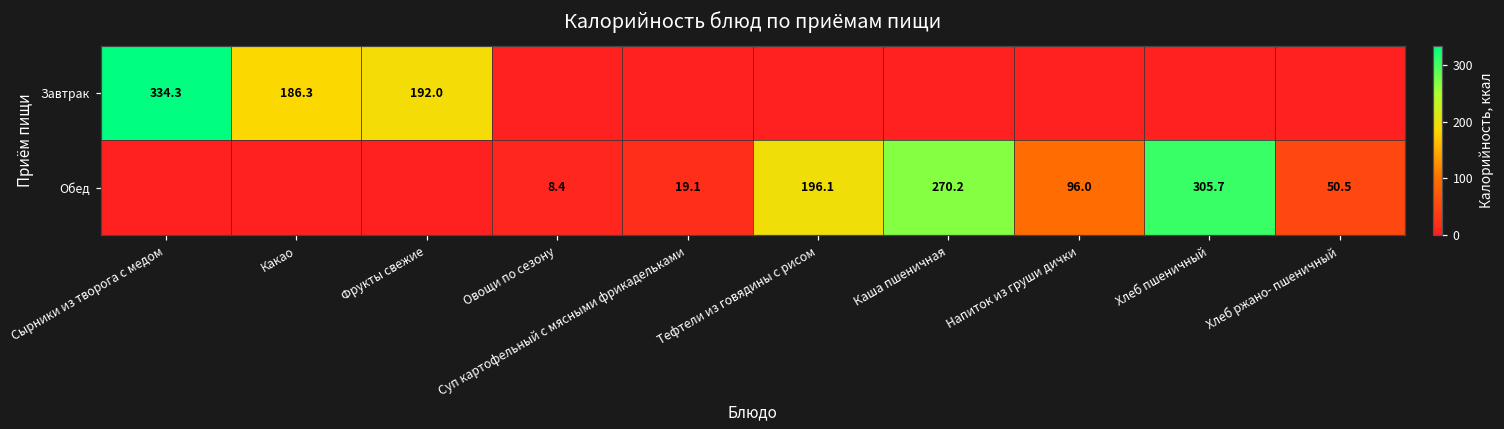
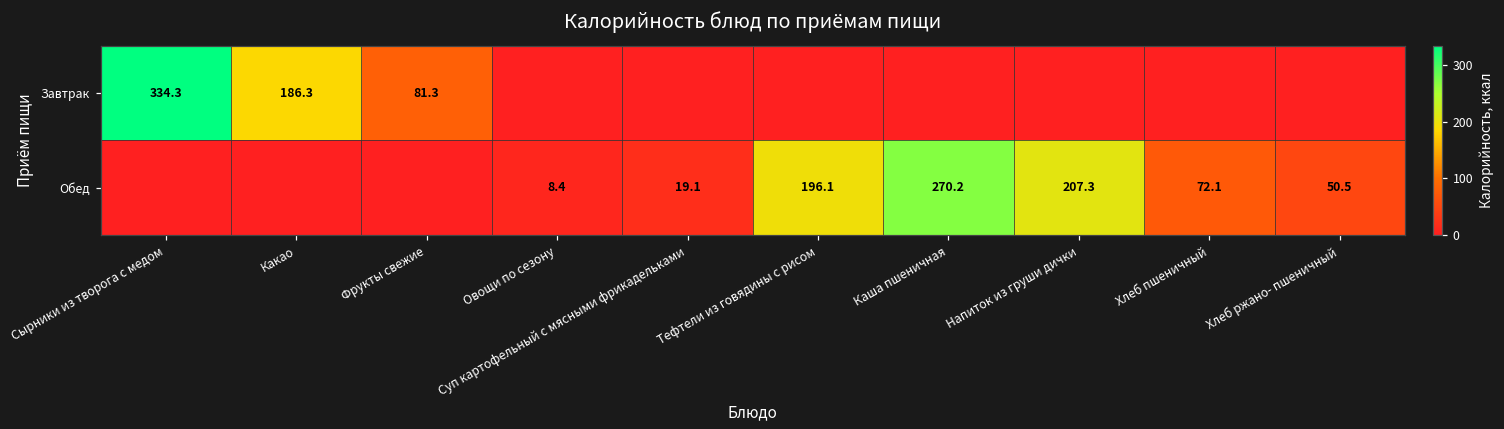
  {
    "Завтрак": {
      "Сырники из творога с медом": 334.3,
      "Какао": 186.3,
-     "Фрукты свежие": 192.0
+     "Фрукты свежие": 81.3
    },
    "Обед": {
      "Овощи по сезону": 8.4,
      "Суп картофельный с мясными фрикадельками": 19.1,
      "Тефтели из говядины с рисом": 196.1,
      "Каша пшеничная": 270.2,
-     "Напиток из груши дички": 96.0,
-     "Хлеб пшеничный": 305.7,
+     "Напиток из груши дички": 207.3,
+     "Хлеб пшеничный": 72.1,
      "Хлеб ржано- пшеничный": 50.5
    }
  }
